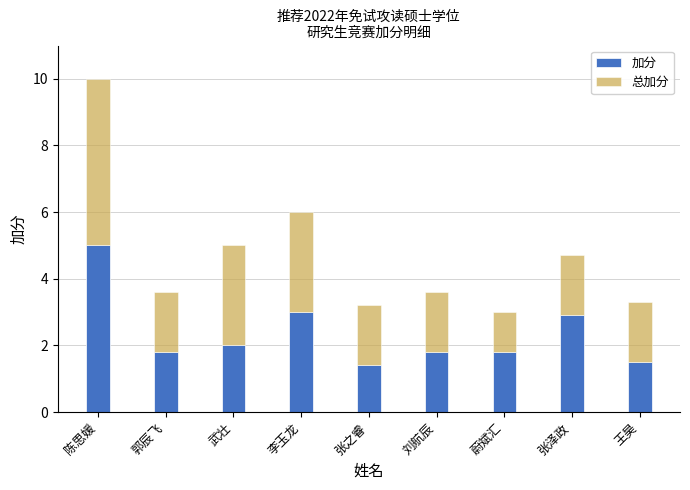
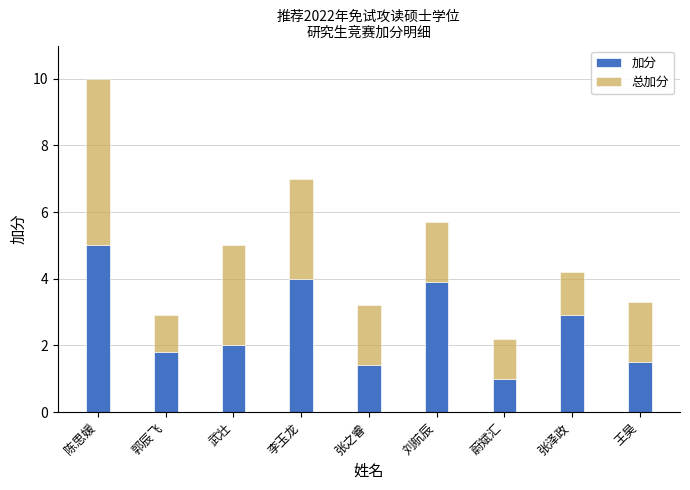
  {
    "加分": {
      "陈思媛": 5.0,
      "郭辰飞": 1.8,
      "武壮": 2.0,
-     "李玉龙": 3,
+     "李玉龙": 4,
      "张之睿": 1.4,
-     "刘航辰": 1.8,
-     "蔚斌汇": 1.8,
+     "刘航辰": 3.9,
+     "蔚斌汇": 1.0,
      "张泽政": 2.9,
      "王昊": 1.5
    },
    "总加分": {
      "陈思媛": 5.0,
-     "郭辰飞": 1.8,
+     "郭辰飞": 1.1,
      "武壮": 3.0,
      "李玉龙": 3.0,
      "张之睿": 1.8,
      "刘航辰": 1.8,
      "蔚斌汇": 1.2,
-     "张泽政": 1.8,
+     "张泽政": 1.3,
      "王昊": 1.8
    }
  }
